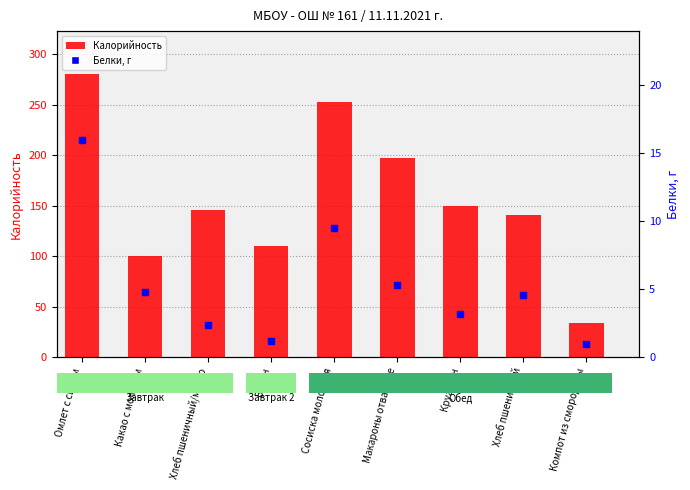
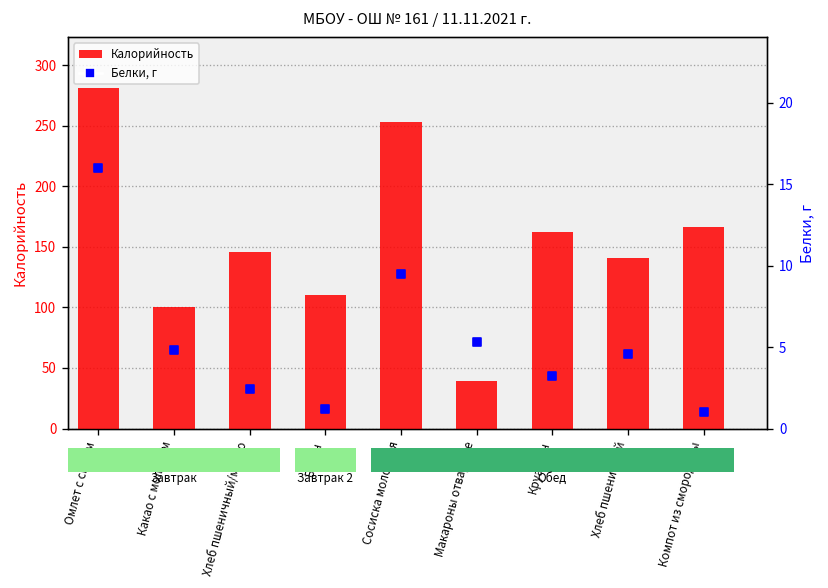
  {
    "Калорийность": {
      "Омлет с сыром": 281,
      "Какао с молоком": 100,
      "Хлеб пшеничный/масло": 146,
      "Банан": 110,
      "Сосиска молочная": 253,
-     "Макароны отварные": 197,
-     "Круассан": 150,
+     "Макароны отварные": 39,
+     "Круассан": 162,
      "Хлеб пшеничный": 141,
-     "Компот из смородины": 34
+     "Компот из смородины": 167
    }
  }
